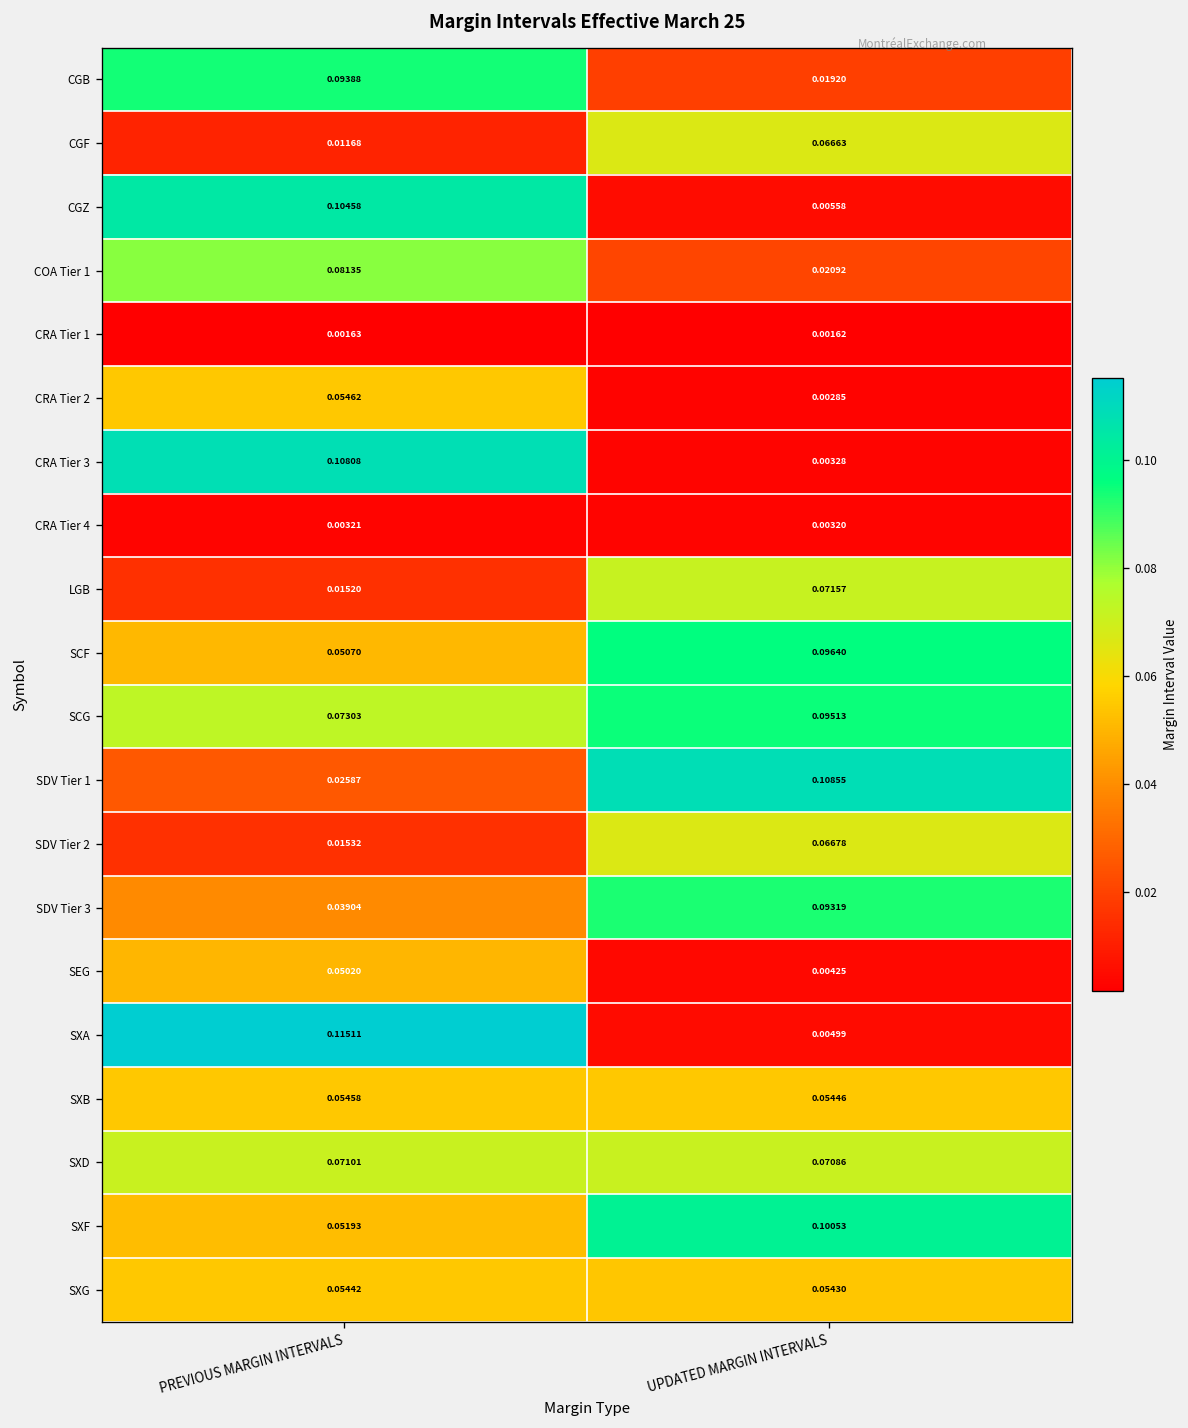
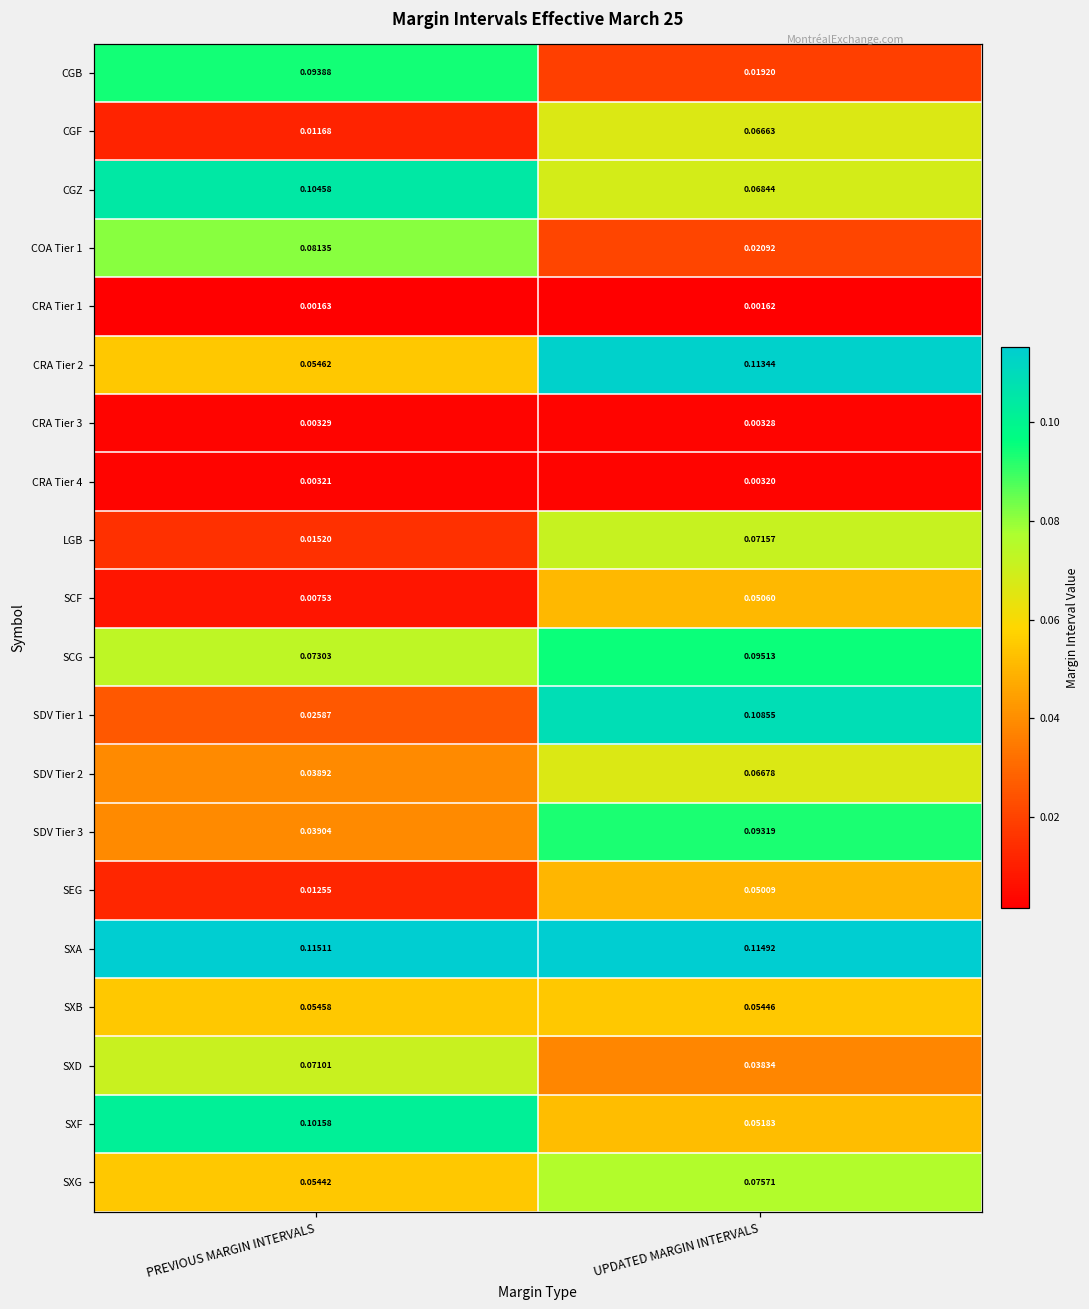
  {
    "CGB": {
      "PREVIOUS MARGIN INTERVALS": 0.09388,
      "UPDATED MARGIN INTERVALS": 0.01920
    },
    "CGF": {
      "PREVIOUS MARGIN INTERVALS": 0.01168,
      "UPDATED MARGIN INTERVALS": 0.06663
    },
    "CGZ": {
      "PREVIOUS MARGIN INTERVALS": 0.10458,
-     "UPDATED MARGIN INTERVALS": 0.00558
+     "UPDATED MARGIN INTERVALS": 0.06844
    },
    "COA Tier 1": {
      "PREVIOUS MARGIN INTERVALS": 0.08135,
      "UPDATED MARGIN INTERVALS": 0.02092
    },
    "CRA Tier 1": {
      "PREVIOUS MARGIN INTERVALS": 0.00163,
      "UPDATED MARGIN INTERVALS": 0.00162
    },
    "CRA Tier 2": {
      "PREVIOUS MARGIN INTERVALS": 0.05462,
-     "UPDATED MARGIN INTERVALS": 0.00285
+     "UPDATED MARGIN INTERVALS": 0.11344
    },
    "CRA Tier 3": {
-     "PREVIOUS MARGIN INTERVALS": 0.10808,
+     "PREVIOUS MARGIN INTERVALS": 0.00329,
      "UPDATED MARGIN INTERVALS": 0.00328
    },
    "CRA Tier 4": {
      "PREVIOUS MARGIN INTERVALS": 0.00321,
      "UPDATED MARGIN INTERVALS": 0.00320
    },
    "LGB": {
      "PREVIOUS MARGIN INTERVALS": 0.01520,
      "UPDATED MARGIN INTERVALS": 0.07157
    },
    "SCF": {
-     "PREVIOUS MARGIN INTERVALS": 0.05070,
-     "UPDATED MARGIN INTERVALS": 0.09640
+     "PREVIOUS MARGIN INTERVALS": 0.00753,
+     "UPDATED MARGIN INTERVALS": 0.05060
    },
    "SCG": {
      "PREVIOUS MARGIN INTERVALS": 0.07303,
      "UPDATED MARGIN INTERVALS": 0.09513
    },
    "SDV Tier 1": {
      "PREVIOUS MARGIN INTERVALS": 0.02587,
      "UPDATED MARGIN INTERVALS": 0.10855
    },
    "SDV Tier 2": {
-     "PREVIOUS MARGIN INTERVALS": 0.01532,
+     "PREVIOUS MARGIN INTERVALS": 0.03892,
      "UPDATED MARGIN INTERVALS": 0.06678
    },
    "SDV Tier 3": {
      "PREVIOUS MARGIN INTERVALS": 0.03904,
      "UPDATED MARGIN INTERVALS": 0.09319
    },
    "SEG": {
-     "PREVIOUS MARGIN INTERVALS": 0.05020,
-     "UPDATED MARGIN INTERVALS": 0.00425
+     "PREVIOUS MARGIN INTERVALS": 0.01255,
+     "UPDATED MARGIN INTERVALS": 0.05009
    },
    "SXA": {
      "PREVIOUS MARGIN INTERVALS": 0.11511,
-     "UPDATED MARGIN INTERVALS": 0.00499
+     "UPDATED MARGIN INTERVALS": 0.11492
    },
    "SXB": {
      "PREVIOUS MARGIN INTERVALS": 0.05458,
      "UPDATED MARGIN INTERVALS": 0.05446
    },
    "SXD": {
      "PREVIOUS MARGIN INTERVALS": 0.07101,
-     "UPDATED MARGIN INTERVALS": 0.07086
+     "UPDATED MARGIN INTERVALS": 0.03834
    },
    "SXF": {
-     "PREVIOUS MARGIN INTERVALS": 0.05193,
-     "UPDATED MARGIN INTERVALS": 0.10053
+     "PREVIOUS MARGIN INTERVALS": 0.10158,
+     "UPDATED MARGIN INTERVALS": 0.05183
    },
    "SXG": {
      "PREVIOUS MARGIN INTERVALS": 0.05442,
-     "UPDATED MARGIN INTERVALS": 0.05430
+     "UPDATED MARGIN INTERVALS": 0.07571
    }
  }
